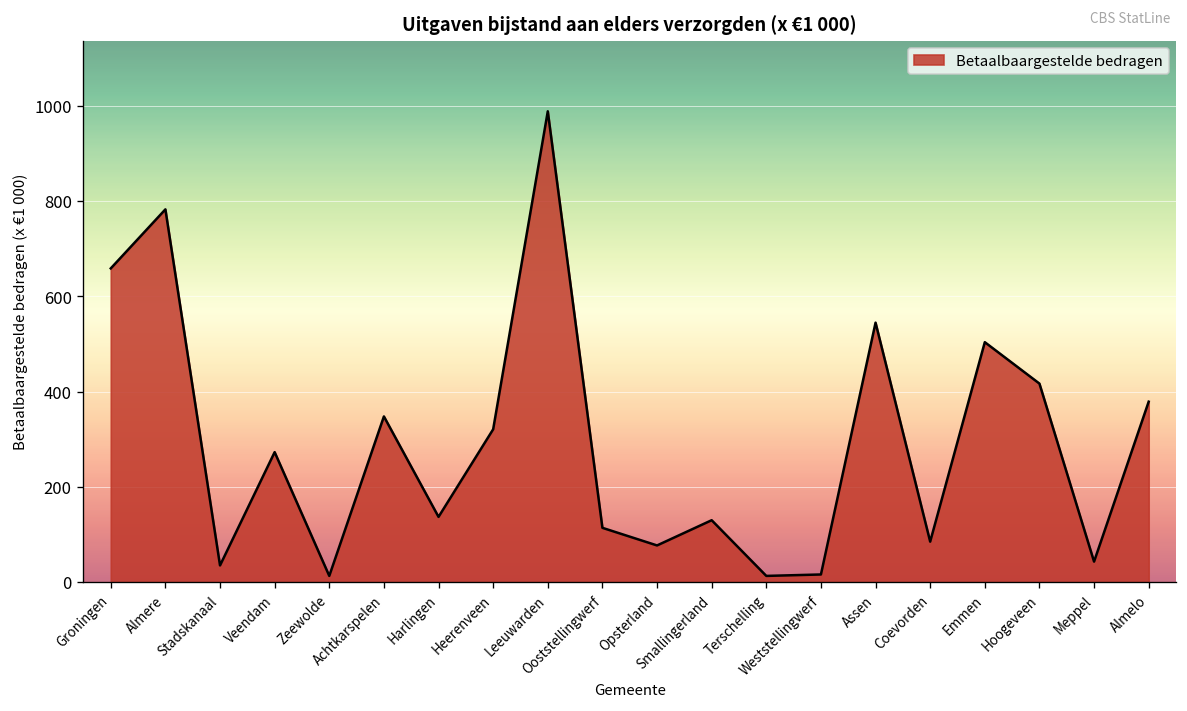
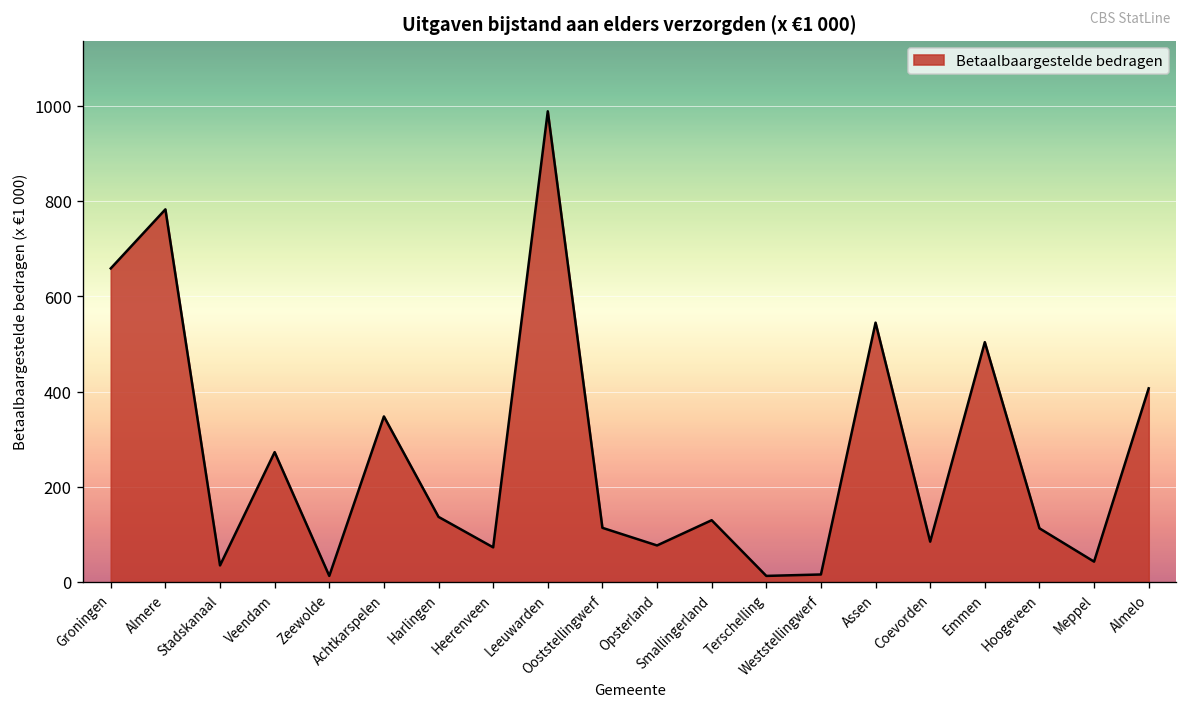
  {
    "Groningen": 660,
    "Almere": 780,
    "Stadskanaal": 40,
    "Veendam": 270,
    "Zeewolde": 10,
    "Achtkarspelen": 350,
    "Harlingen": 140,
-   "Heerenveen": 320,
+   "Heerenveen": 70,
    "Leeuwarden": 990,
    "Ooststellingwerf": 110,
    "Opsterland": 80,
    "Smallingerland": 130,
    "Terschelling": 10,
    "Weststellingwerf": 20,
    "Assen": 550,
    "Coevorden": 90,
    "Emmen": 500,
-   "Hoogeveen": 420,
+   "Hoogeveen": 110,
    "Meppel": 40,
-   "Almelo": 380
+   "Almelo": 410
  }
